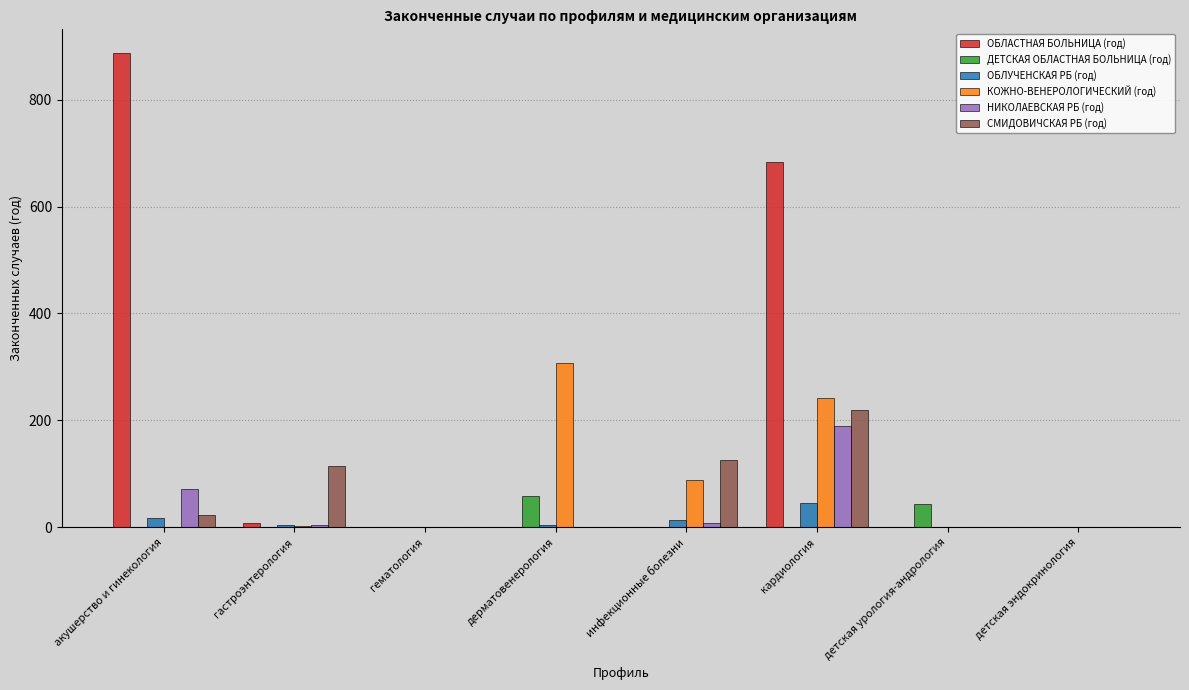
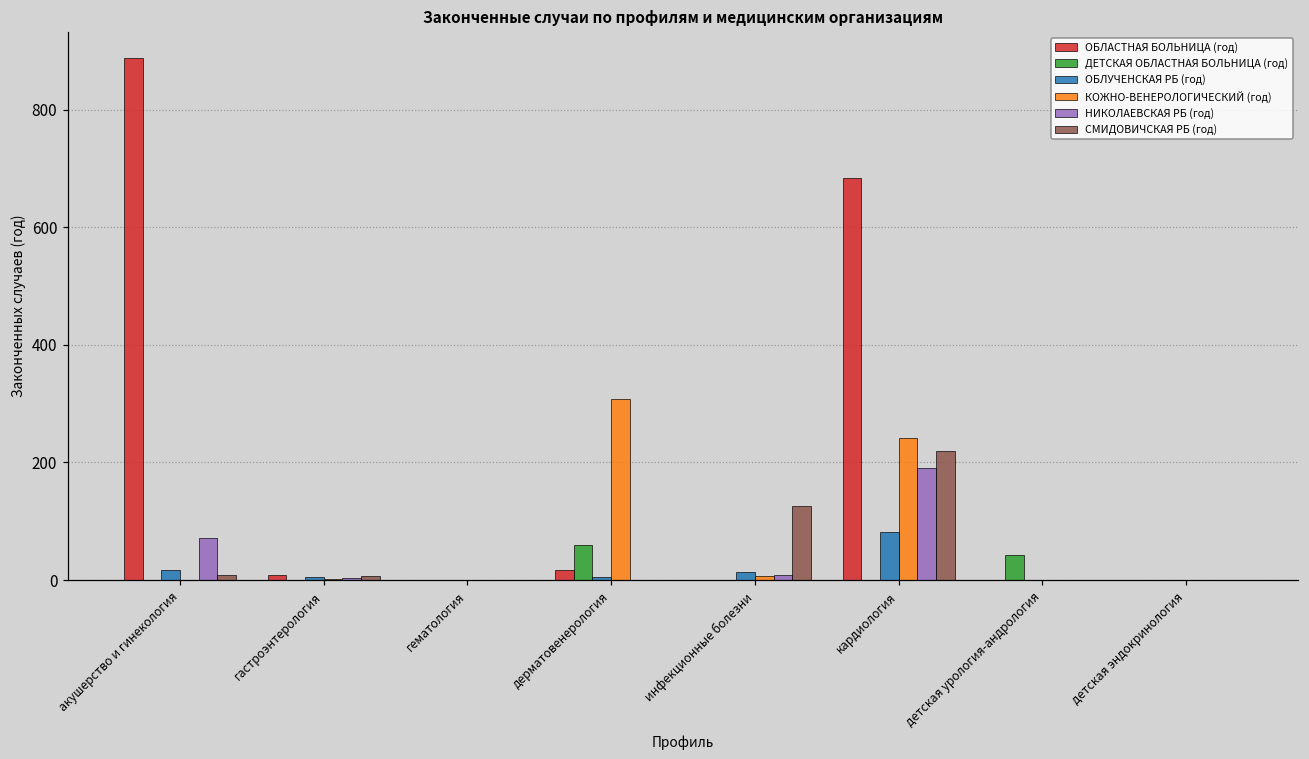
  {
    "ОБЛАСТНАЯ БОЛЬНИЦА (год)": {
      "акушерство и гинекология": 890,
      "гастроэнтерология": 10,
      "гематология": 0,
-     "дерматовенерология": 0,
+     "дерматовенерология": 20,
      "кардиология": 680,
      "детская урология-андрология": 0,
      "детская эндокринология": 0
    },
    "ДЕТСКАЯ ОБЛАСТНАЯ БОЛЬНИЦА (год)": {
      "акушерство и гинекология": 0,
      "гастроэнтерология": 0,
      "гематология": 0,
      "дерматовенерология": 60,
      "инфекционные болезни": 0,
      "кардиология": 0,
      "детская урология-андрология": 40,
      "детская эндокринология": 0
    },
    "ОБЛУЧЕНСКАЯ РБ (год)": {
      "акушерство и гинекология": 20,
      "гастроэнтерология": 10,
      "гематология": 0,
      "дерматовенерология": 10,
      "инфекционные болезни": 10,
-     "кардиология": 50,
+     "кардиология": 80,
      "детская урология-андрология": 0,
      "детская эндокринология": 0
    },
    "КОЖНО-ВЕНЕРОЛОГИЧЕСКИЙ (год)": {
      "акушерство и гинекология": 0,
      "гематология": 0,
      "дерматовенерология": 310,
-     "инфекционные болезни": 90,
+     "инфекционные болезни": 10,
      "кардиология": 240,
      "детская урология-андрология": 0,
      "детская эндокринология": 0
    },
    "НИКОЛАЕВСКАЯ РБ (год)": {
      "акушерство и гинекология": 70,
      "гематология": 0,
      "инфекционные болезни": 10,
      "кардиология": 190,
      "детская урология-андрология": 0,
      "детская эндокринология": 0
    },
    "СМИДОВИЧСКАЯ РБ (год)": {
-     "акушерство и гинекология": 20,
-     "гастроэнтерология": 110,
+     "акушерство и гинекология": 10,
+     "гастроэнтерология": 10,
      "гематология": 0,
      "дерматовенерология": 0,
      "инфекционные болезни": 130,
      "кардиология": 220,
      "детская урология-андрология": 0,
      "детская эндокринология": 0
    }
  }
